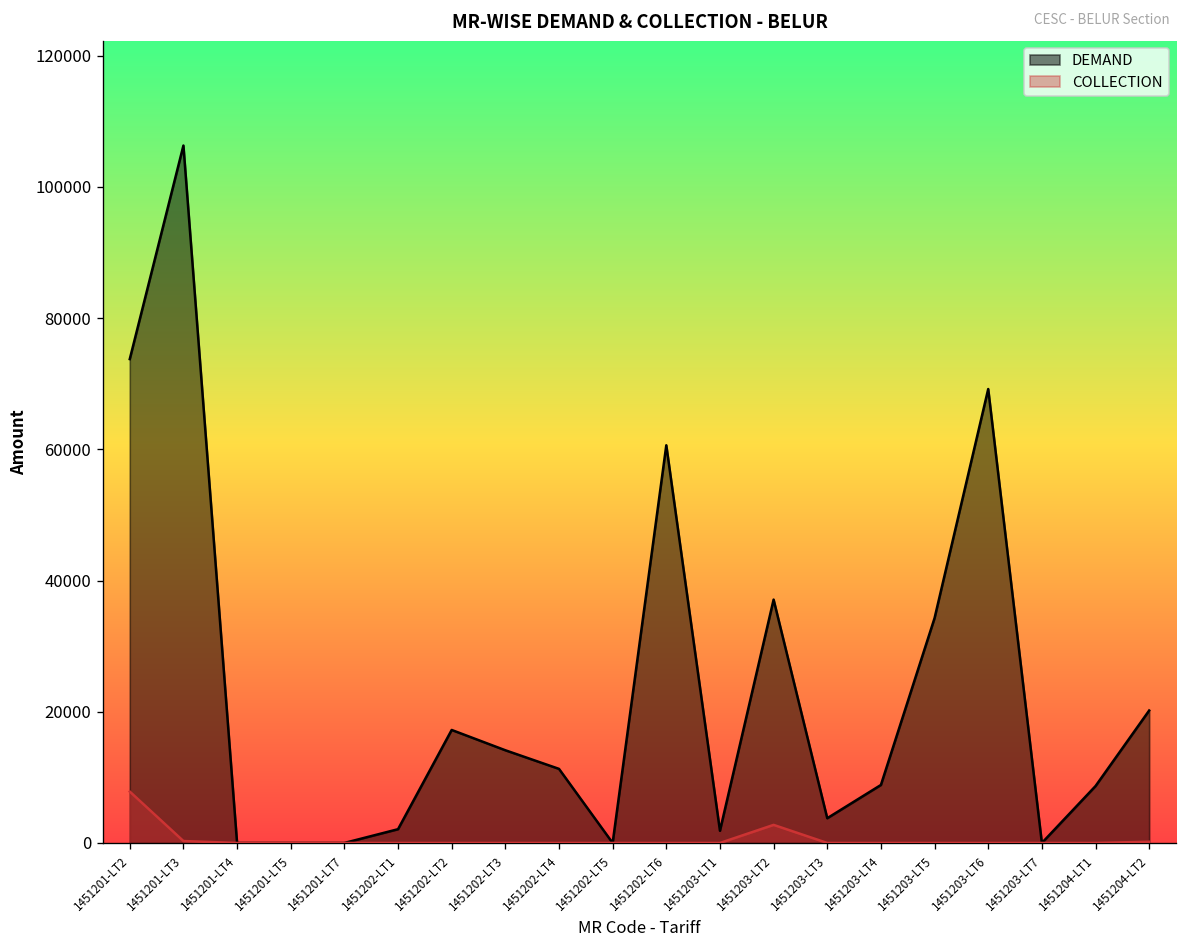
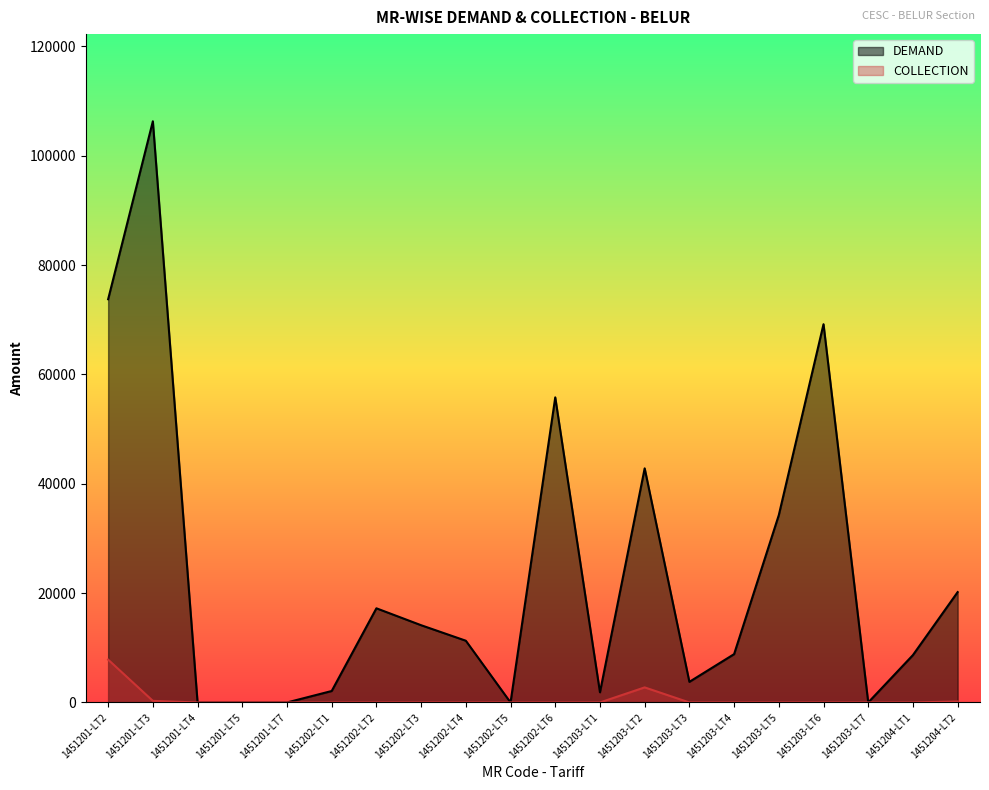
  {
    "DEMAND": {
      "1451201-LT2": 74000,
      "1451201-LT3": 106000,
      "1451202-LT1": 2000,
      "1451202-LT2": 17000,
      "1451202-LT3": 14000,
      "1451202-LT4": 11000,
-     "1451202-LT6": 61000,
+     "1451202-LT6": 56000,
      "1451203-LT1": 2000,
-     "1451203-LT2": 37000,
+     "1451203-LT2": 43000,
      "1451203-LT3": 4000,
      "1451203-LT4": 9000,
      "1451203-LT5": 34000,
      "1451203-LT6": 69000,
      "1451204-LT1": 9000,
      "1451204-LT2": 20000
    },
    "COLLECTION": {
      "1451201-LT2": 8000,
      "1451201-LT3": 0,
      "1451202-LT1": 0,
      "1451202-LT2": 0,
      "1451202-LT3": 0,
      "1451202-LT4": 0,
      "1451202-LT6": 0,
      "1451203-LT1": 0,
      "1451203-LT2": 3000,
      "1451203-LT3": 0,
      "1451203-LT4": 0,
      "1451203-LT5": 0,
      "1451203-LT6": 0,
      "1451204-LT1": 0,
      "1451204-LT2": 0
    }
  }
